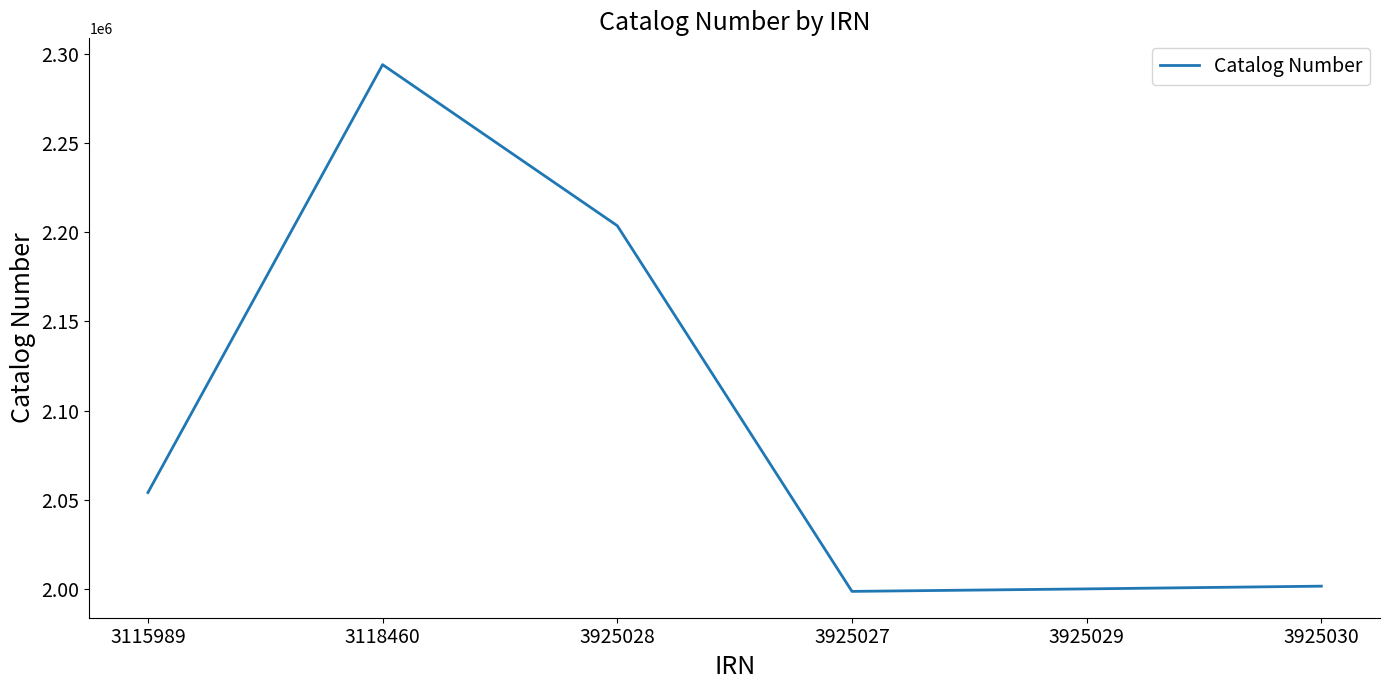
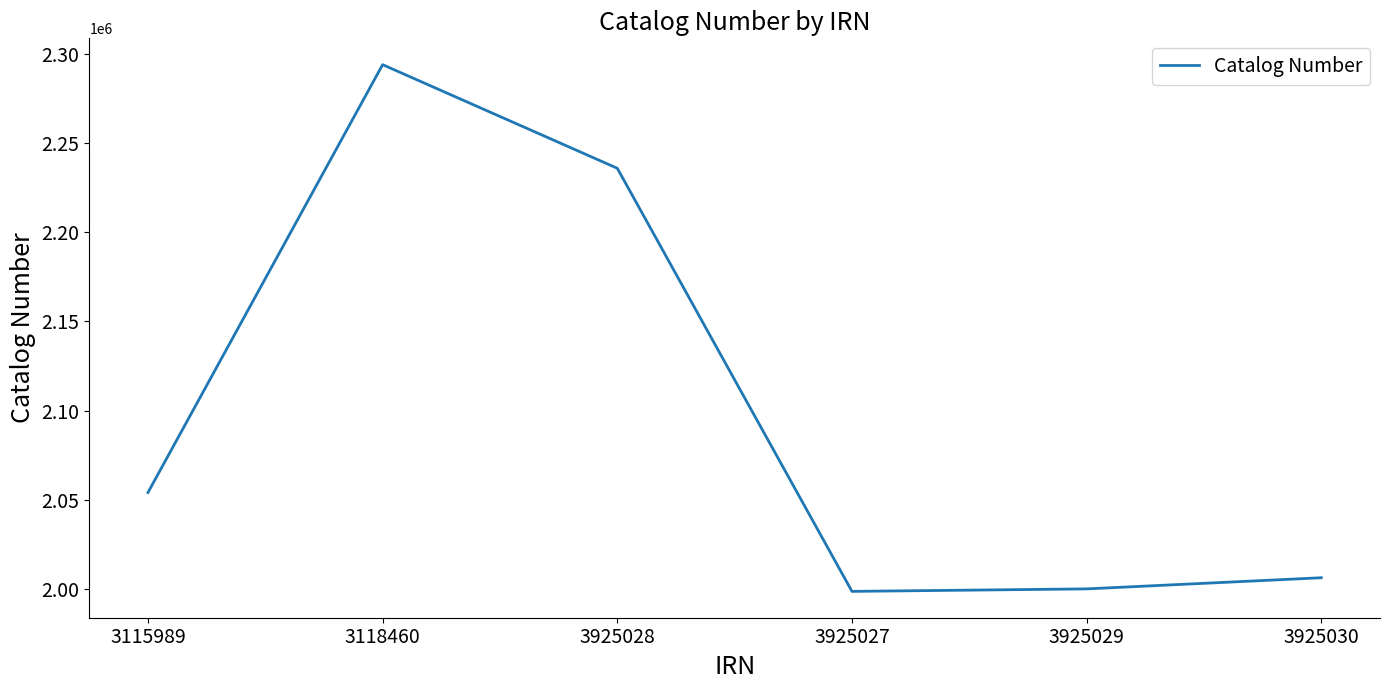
  {
    "3115989": 2054000,
    "3118460": 2294000,
-   "3925028": 2204000,
+   "3925028": 2236000,
    "3925027": 1998000,
    "3925029": 2000000,
-   "3925030": 2001000
+   "3925030": 2006000
  }
